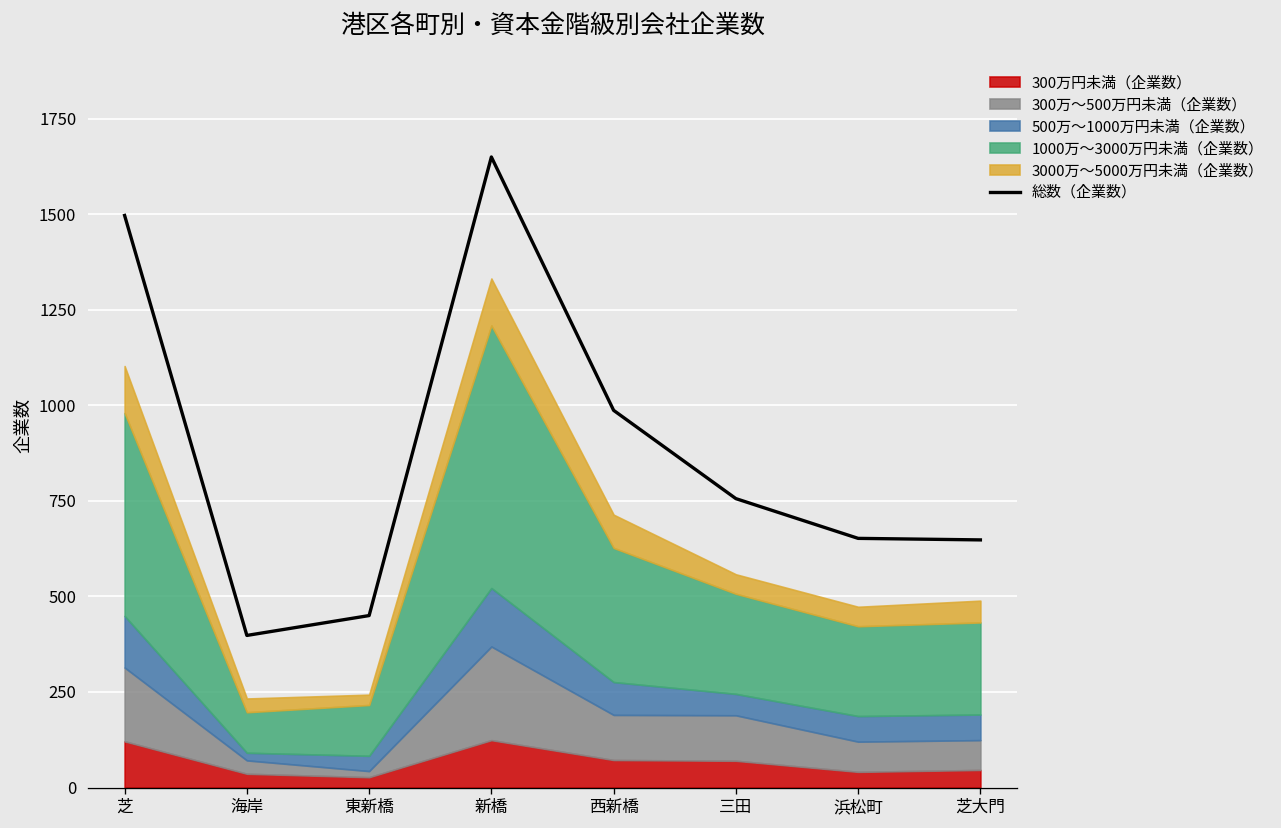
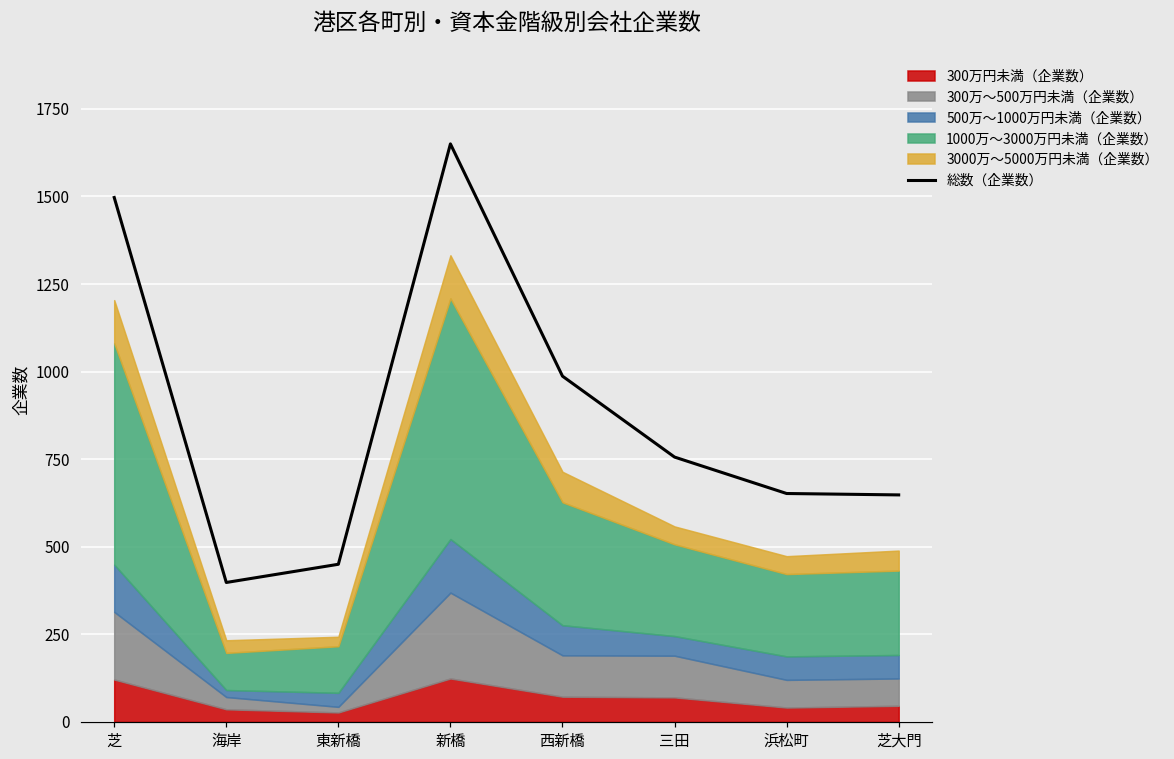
  {
    "総数（企業数）": {
      "芝": 1500,
      "海岸": 400,
      "東新橋": 450,
      "新橋": 1650,
      "西新橋": 990,
      "三田": 760,
      "浜松町": 650,
      "芝大門": 650
    },
    "300万円未満（企業数）": {
      "芝": 120,
      "海岸": 40,
      "東新橋": 30,
      "新橋": 120,
      "西新橋": 70,
      "三田": 70,
      "浜松町": 40,
      "芝大門": 50
    },
    "300万～500万円未満（企業数）": {
      "芝": 190,
      "海岸": 40,
      "東新橋": 20,
      "新橋": 250,
      "西新橋": 120,
      "三田": 120,
      "浜松町": 80,
      "芝大門": 80
    },
    "500万～1000万円未満（企業数）": {
      "芝": 140,
      "海岸": 20,
      "東新橋": 40,
      "新橋": 150,
      "西新橋": 90,
      "三田": 60,
      "浜松町": 70,
      "芝大門": 70
    },
    "1000万～3000万円未満（企業数）": {
-     "芝": 530,
+     "芝": 630,
      "海岸": 110,
      "東新橋": 130,
      "新橋": 690,
      "西新橋": 350,
      "三田": 260,
      "浜松町": 240,
      "芝大門": 240
    },
    "3000万～5000万円未満（企業数）": {
      "芝": 120,
      "海岸": 40,
      "東新橋": 30,
      "新橋": 120,
      "西新橋": 90,
      "三田": 50,
      "浜松町": 50,
      "芝大門": 60
    }
  }
